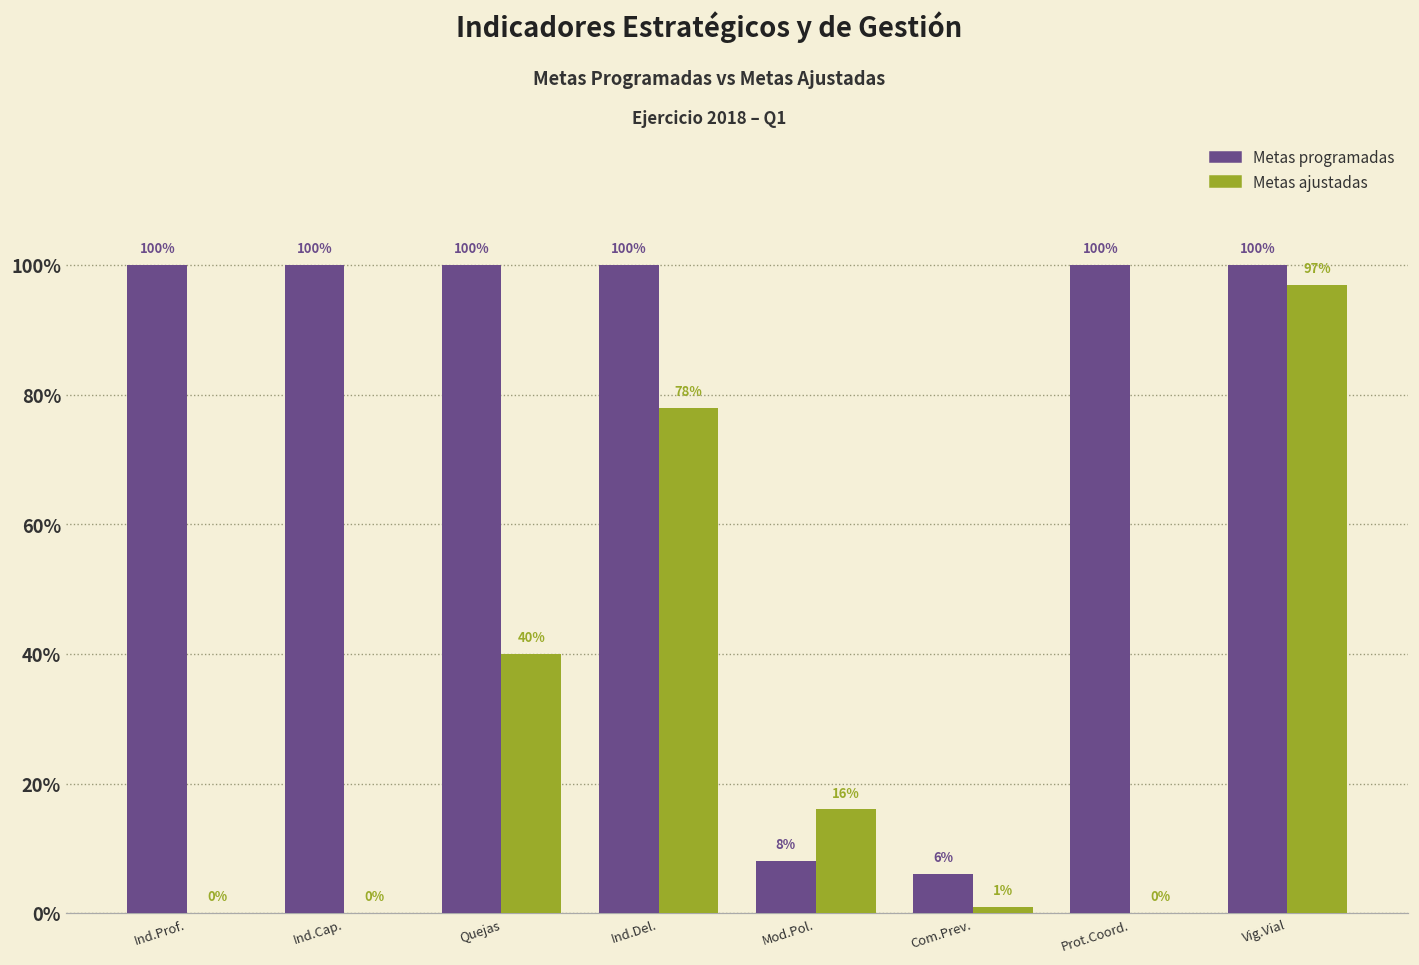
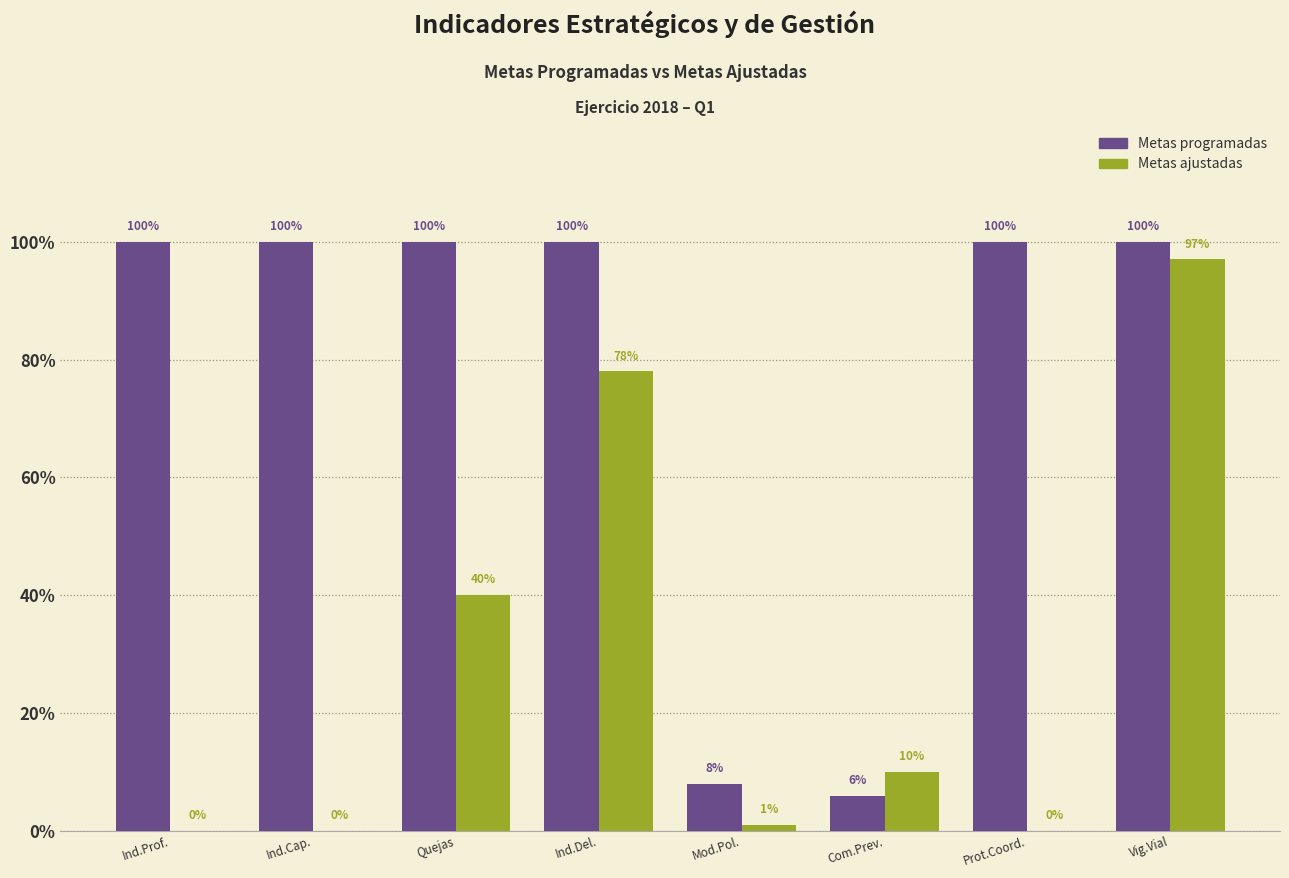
  {
    "Metas programadas": {
      "Ind.Prof.": "100%",
      "Ind.Cap.": "100%",
      "Quejas": "100%",
      "Ind.Del.": "100%",
      "Mod.Pol.": "8%",
      "Com.Prev.": "6%",
      "Prot.Coord.": "100%",
      "Vig.Vial": "100%"
    },
    "Metas ajustadas": {
      "Ind.Prof.": "0%",
      "Ind.Cap.": "0%",
      "Quejas": "40%",
      "Ind.Del.": "78%",
-     "Mod.Pol.": "16%",
-     "Com.Prev.": "1%",
+     "Mod.Pol.": "1%",
+     "Com.Prev.": "10%",
      "Prot.Coord.": "0%",
      "Vig.Vial": "97%"
    }
  }
